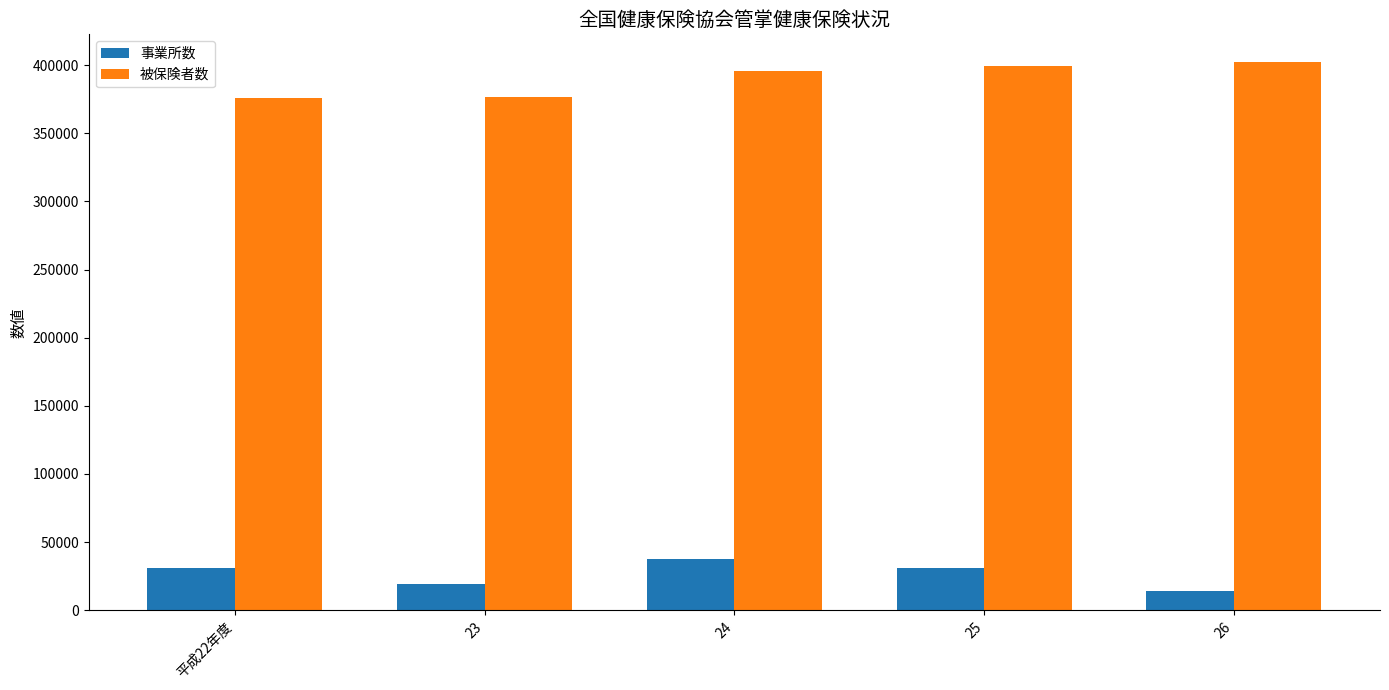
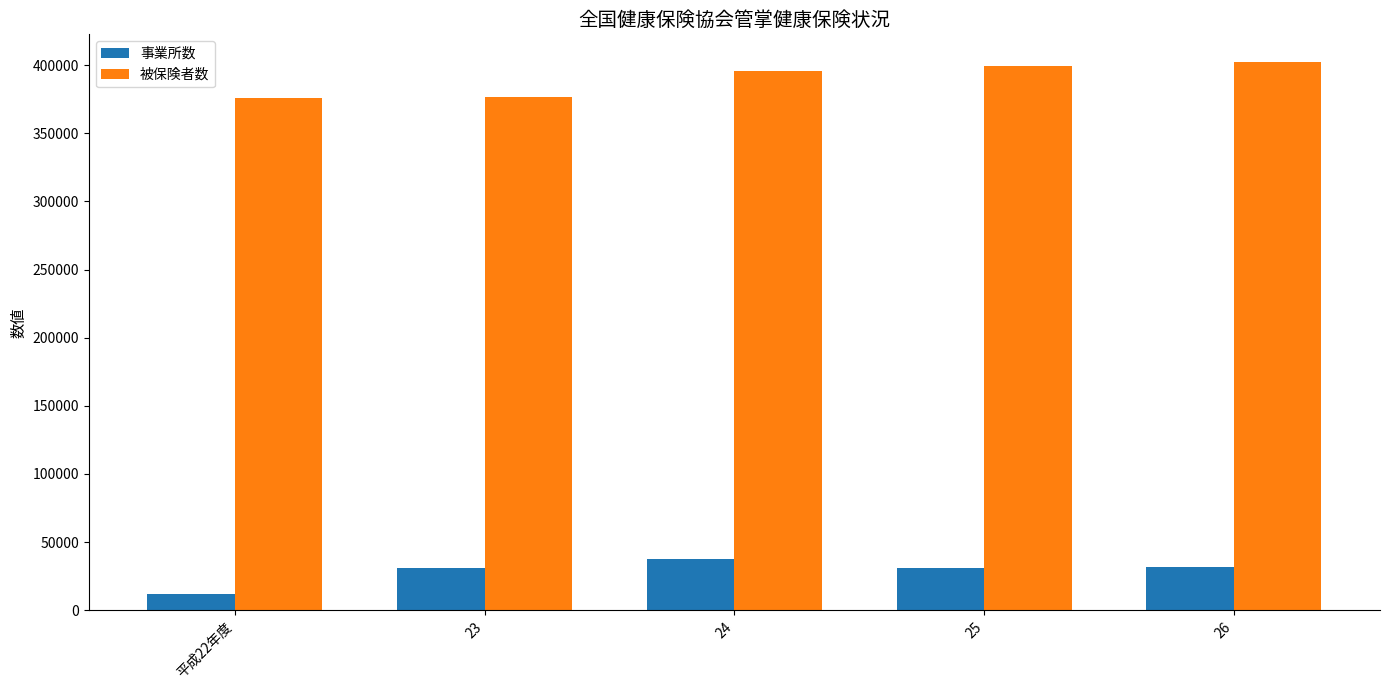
  {
    "事業所数": {
-     "平成22年度": 31000,
-     "23": 19000,
+     "平成22年度": 12000,
+     "23": 31000,
      "24": 38000,
      "25": 31000,
-     "26": 14000
+     "26": 32000
    },
    "被保険者数": {
      "平成22年度": 376000,
      "23": 377000,
      "24": 395000,
      "25": 399000,
      "26": 403000
    }
  }
